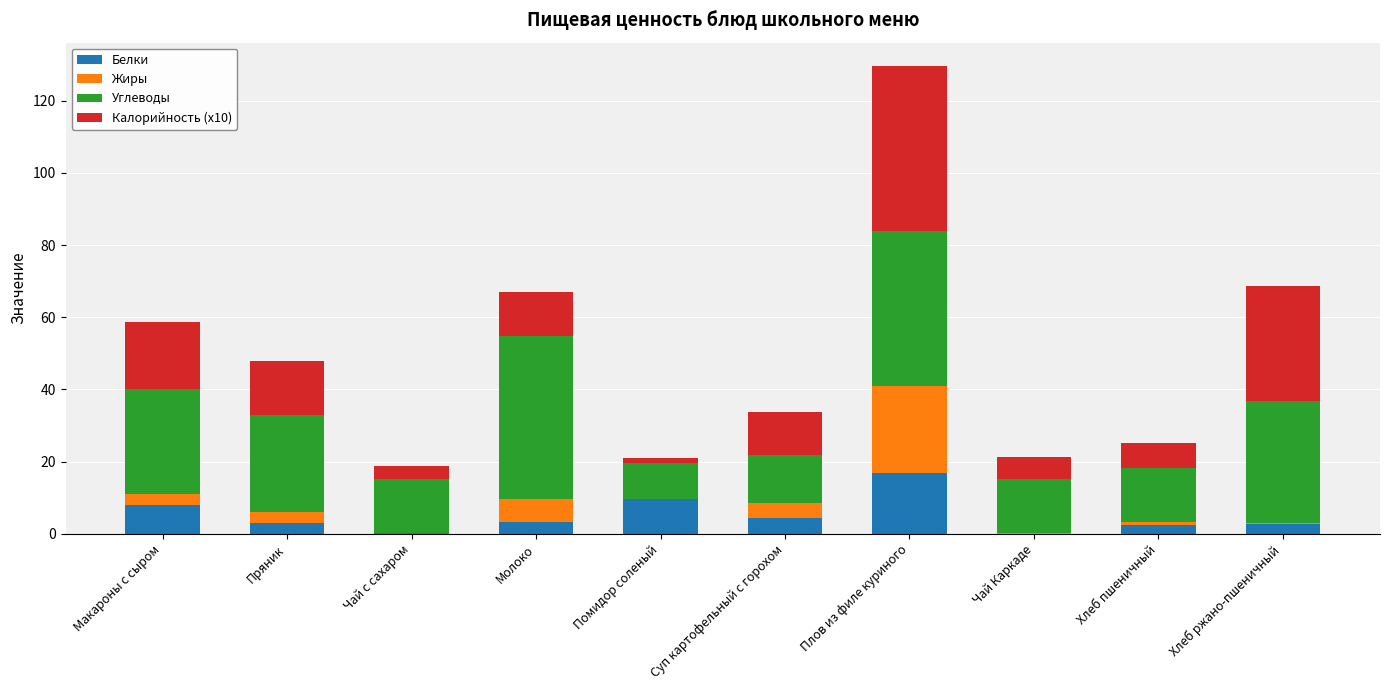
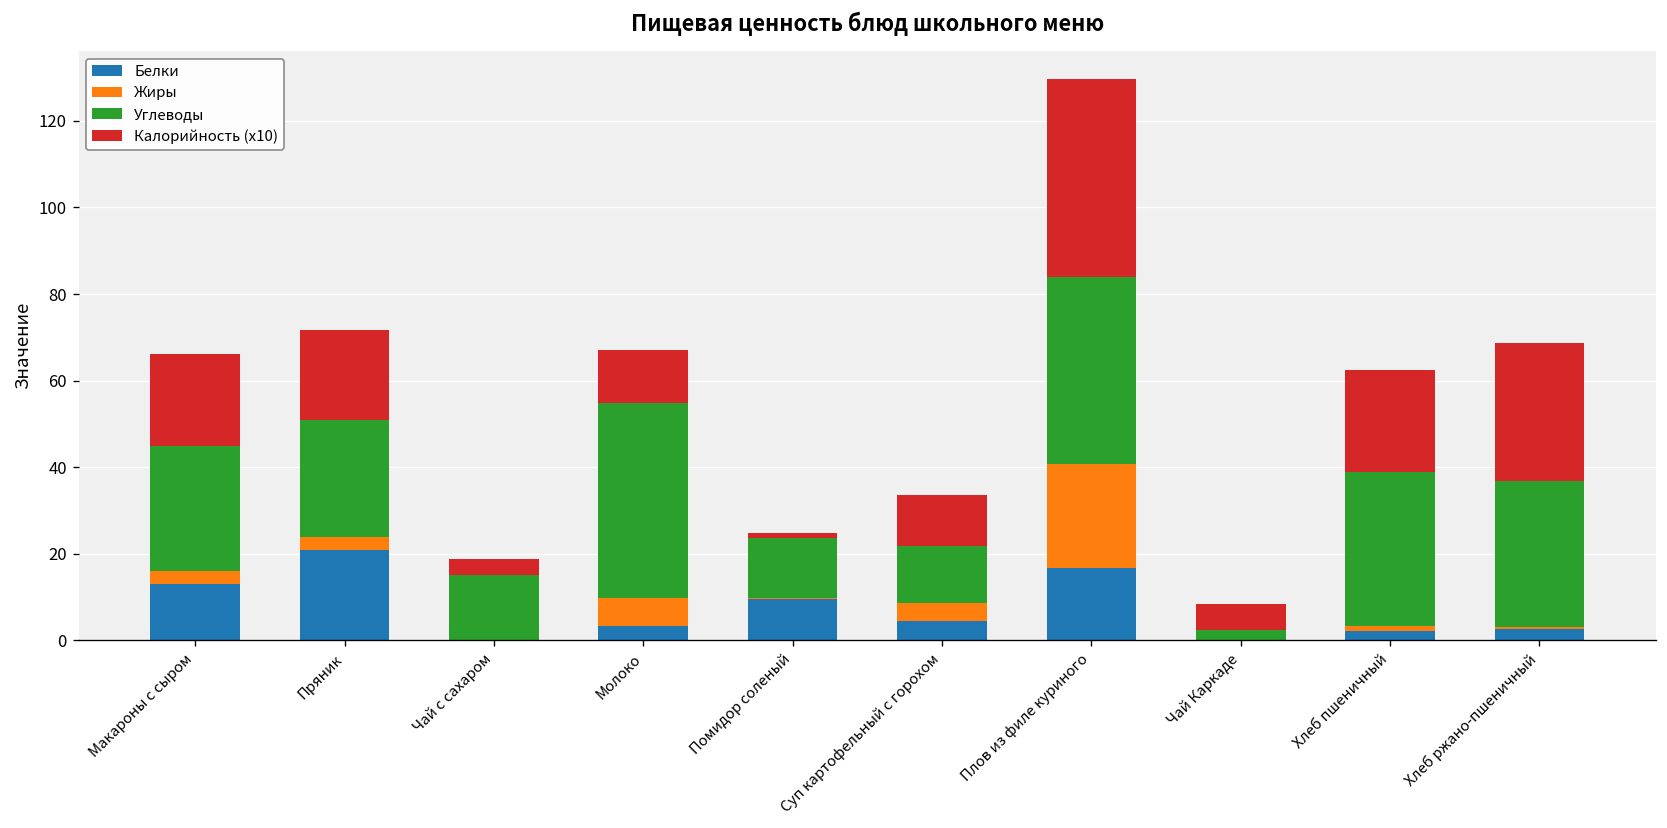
  {
    "Белки": {
-     "Макароны с сыром": 8,
-     "Пряник": 3,
+     "Макароны с сыром": 13,
+     "Пряник": 21,
      "Молоко": 3,
      "Помидор соленый": 10,
      "Суп картофельный с горохом": 4,
      "Плов из филе куриного": 17,
      "Чай Каркаде": 0,
      "Хлеб пшеничный": 2,
      "Хлеб ржано-пшеничный": 3
    },
    "Жиры": {
      "Макароны с сыром": 3,
      "Пряник": 3,
      "Чай с сахаром": 0,
      "Молоко": 6,
      "Суп картофельный с горохом": 4,
      "Плов из филе куриного": 24,
      "Хлеб пшеничный": 1
    },
    "Углеводы": {
      "Макароны с сыром": 29,
      "Пряник": 27,
      "Чай с сахаром": 15,
      "Молоко": 45,
-     "Помидор соленый": 10,
+     "Помидор соленый": 14,
      "Суп картофельный с горохом": 13,
      "Плов из филе куриного": 43,
-     "Чай Каркаде": 15,
-     "Хлеб пшеничный": 15,
+     "Чай Каркаде": 2,
+     "Хлеб пшеничный": 36,
      "Хлеб ржано-пшеничный": 34
    },
    "Калорийность (x10)": {
-     "Макароны с сыром": 19,
-     "Пряник": 15,
+     "Макароны с сыром": 21,
+     "Пряник": 21,
      "Чай с сахаром": 4,
      "Молоко": 12,
      "Помидор соленый": 1,
      "Суп картофельный с горохом": 12,
      "Плов из филе куриного": 46,
      "Чай Каркаде": 6,
-     "Хлеб пшеничный": 7,
+     "Хлеб пшеничный": 23,
      "Хлеб ржано-пшеничный": 32
    }
  }
